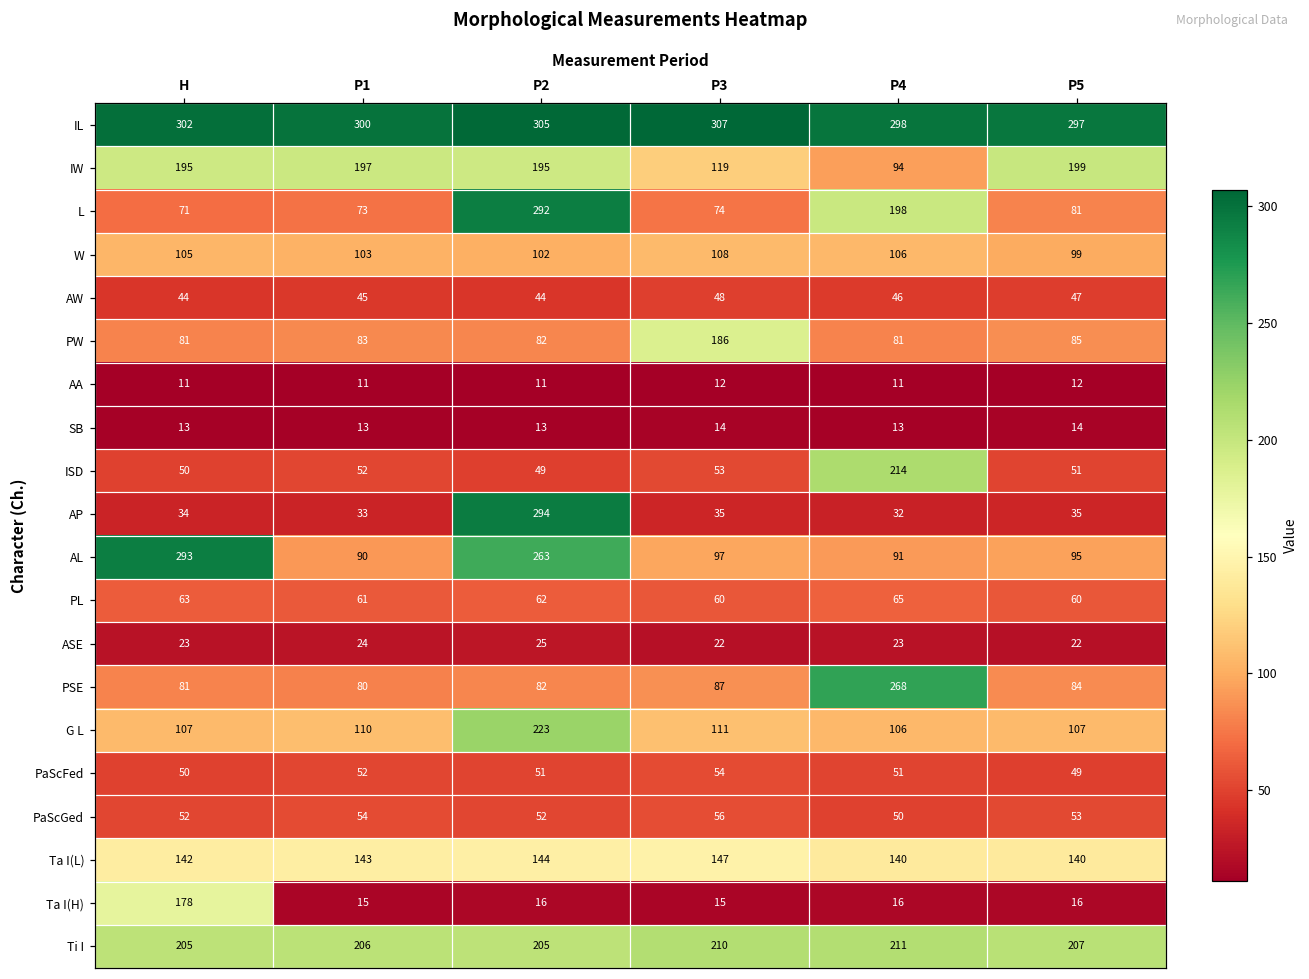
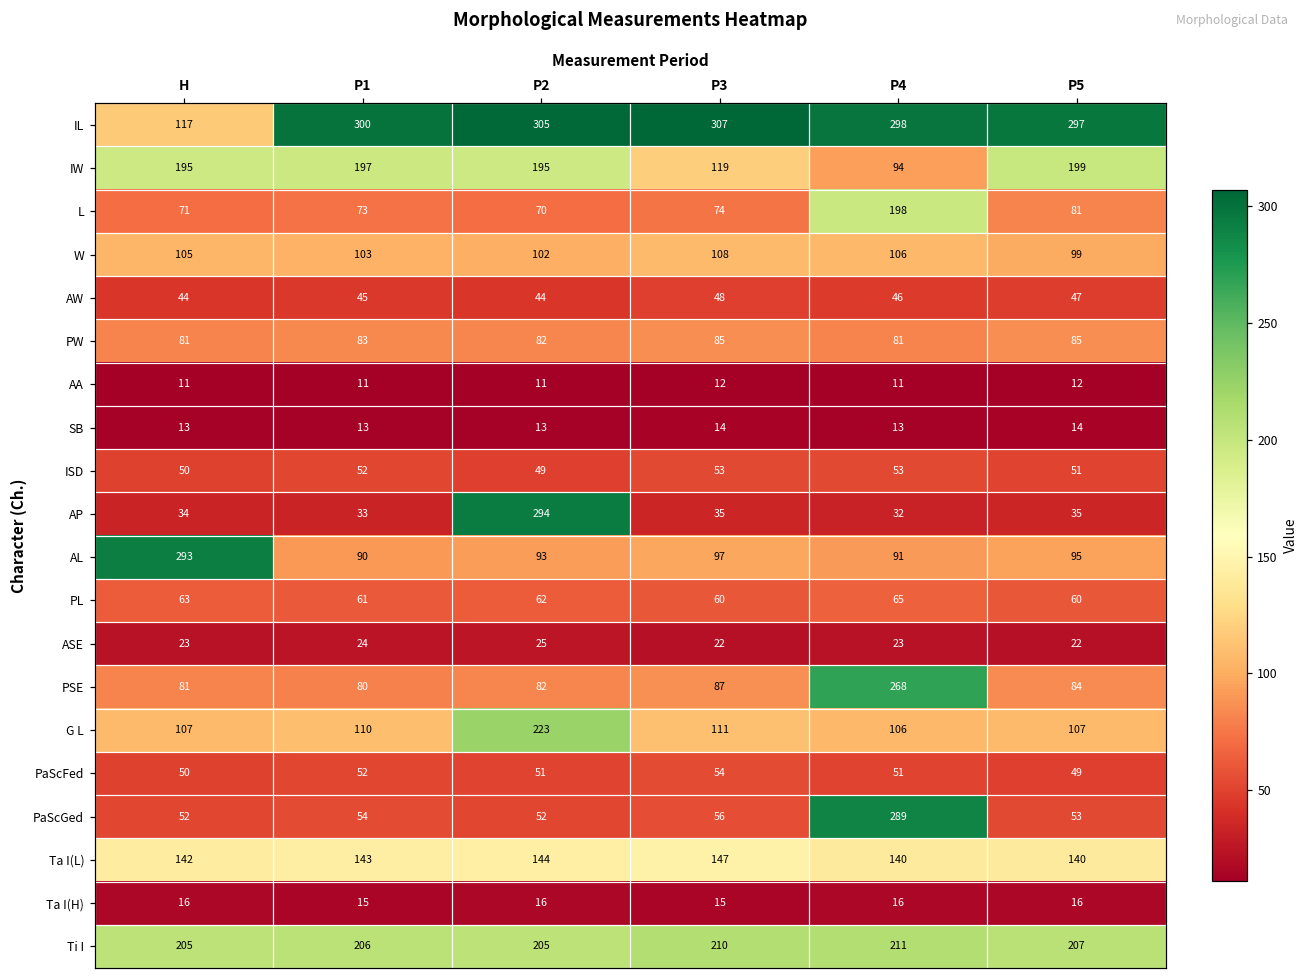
  {
    "IL": {
-     "H": 302,
+     "H": 117,
      "P1": 300,
      "P2": 305,
      "P3": 307,
      "P4": 298,
      "P5": 297
    },
    "IW": {
      "H": 195,
      "P1": 197,
      "P2": 195,
      "P3": 119,
      "P4": 94,
      "P5": 199
    },
    "L": {
      "H": 71,
      "P1": 73,
-     "P2": 292,
+     "P2": 70,
      "P3": 74,
      "P4": 198,
      "P5": 81
    },
    "W": {
      "H": 105,
      "P1": 103,
      "P2": 102,
      "P3": 108,
      "P4": 106,
      "P5": 99
    },
    "AW": {
      "H": 44,
      "P1": 45,
      "P2": 44,
      "P3": 48,
      "P4": 46,
      "P5": 47
    },
    "PW": {
      "H": 81,
      "P1": 83,
      "P2": 82,
-     "P3": 186,
+     "P3": 85,
      "P4": 81,
      "P5": 85
    },
    "AA": {
      "H": 11,
      "P1": 11,
      "P2": 11,
      "P3": 12,
      "P4": 11,
      "P5": 12
    },
    "SB": {
      "H": 13,
      "P1": 13,
      "P2": 13,
      "P3": 14,
      "P4": 13,
      "P5": 14
    },
    "ISD": {
      "H": 50,
      "P1": 52,
      "P2": 49,
      "P3": 53,
-     "P4": 214,
+     "P4": 53,
      "P5": 51
    },
    "AP": {
      "H": 34,
      "P1": 33,
      "P2": 294,
      "P3": 35,
      "P4": 32,
      "P5": 35
    },
    "AL": {
      "H": 293,
      "P1": 90,
-     "P2": 263,
+     "P2": 93,
      "P3": 97,
      "P4": 91,
      "P5": 95
    },
    "PL": {
      "H": 63,
      "P1": 61,
      "P2": 62,
      "P3": 60,
      "P4": 65,
      "P5": 60
    },
    "ASE": {
      "H": 23,
      "P1": 24,
      "P2": 25,
      "P3": 22,
      "P4": 23,
      "P5": 22
    },
    "PSE": {
      "H": 81,
      "P1": 80,
      "P2": 82,
      "P3": 87,
      "P4": 268,
      "P5": 84
    },
    "G L": {
      "H": 107,
      "P1": 110,
      "P2": 223,
      "P3": 111,
      "P4": 106,
      "P5": 107
    },
    "PaScFed": {
      "H": 50,
      "P1": 52,
      "P2": 51,
      "P3": 54,
      "P4": 51,
      "P5": 49
    },
    "PaScGed": {
      "H": 52,
      "P1": 54,
      "P2": 52,
      "P3": 56,
-     "P4": 50,
+     "P4": 289,
      "P5": 53
    },
    "Ta I(L)": {
      "H": 142,
      "P1": 143,
      "P2": 144,
      "P3": 147,
      "P4": 140,
      "P5": 140
    },
    "Ta I(H)": {
-     "H": 178,
+     "H": 16,
      "P1": 15,
      "P2": 16,
      "P3": 15,
      "P4": 16,
      "P5": 16
    },
    "Ti I": {
      "H": 205,
      "P1": 206,
      "P2": 205,
      "P3": 210,
      "P4": 211,
      "P5": 207
    }
  }
